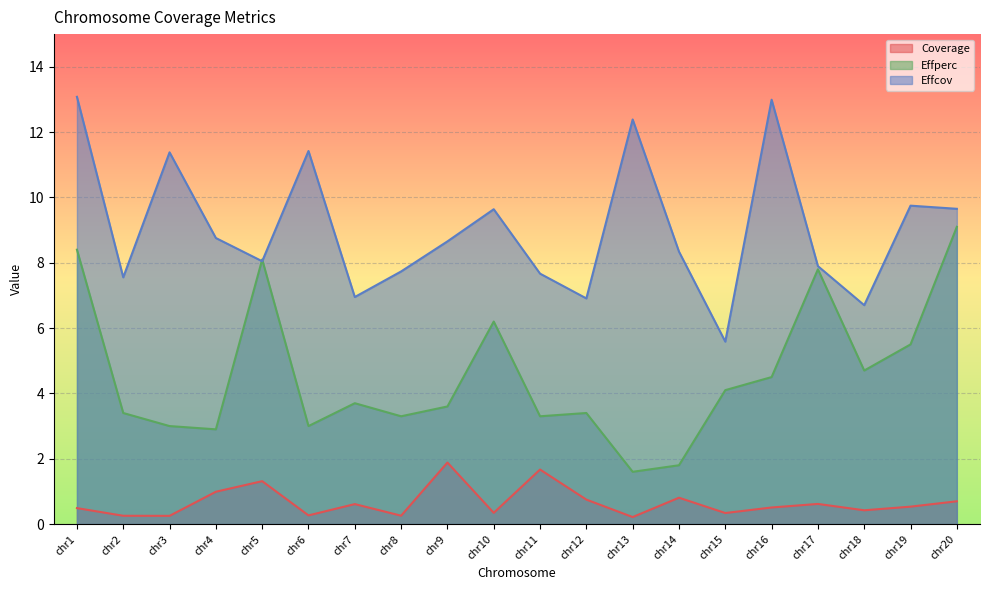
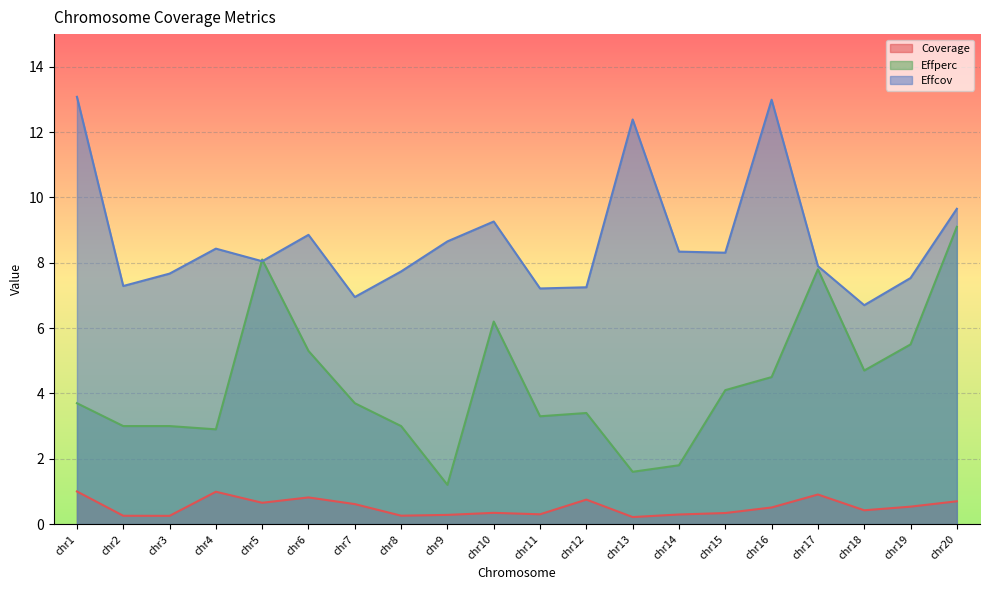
  {
    "Coverage": {
-     "chr1": 0.5,
+     "chr1": 1.0,
      "chr2": 0.3,
      "chr3": 0.3,
      "chr4": 1.0,
-     "chr5": 1.3,
-     "chr6": 0.3,
+     "chr5": 0.7,
+     "chr6": 0.8,
      "chr7": 0.6,
      "chr8": 0.3,
-     "chr9": 1.9,
+     "chr9": 0.3,
      "chr10": 0.3,
-     "chr11": 1.7,
+     "chr11": 0.3,
      "chr12": 0.7,
      "chr13": 0.2,
-     "chr14": 0.8,
+     "chr14": 0.3,
      "chr15": 0.3,
      "chr16": 0.5,
-     "chr17": 0.6,
+     "chr17": 0.9,
      "chr18": 0.4,
      "chr19": 0.5,
      "chr20": 0.7
    },
    "Effperc": {
-     "chr1": 8.4,
-     "chr2": 3.4,
+     "chr1": 3.7,
+     "chr2": 3.0,
      "chr3": 3.0,
      "chr4": 2.9,
-     "chr6": 3.0,
+     "chr6": 5.3,
      "chr7": 3.7,
-     "chr8": 3.3,
-     "chr9": 3.6,
+     "chr8": 3.0,
+     "chr9": 1.2,
      "chr10": 6.2,
      "chr11": 3.3,
      "chr12": 3.4,
      "chr13": 1.6,
      "chr14": 1.8,
      "chr15": 4.1,
      "chr16": 4.5,
      "chr17": 7.8,
      "chr18": 4.7,
      "chr19": 5.5,
      "chr20": 9.1
    },
    "Effcov": {
      "chr1": 13.1,
-     "chr2": 7.6,
-     "chr3": 11.4,
-     "chr4": 8.8,
-     "chr6": 11.4,
+     "chr2": 7.3,
+     "chr3": 7.7,
+     "chr4": 8.4,
+     "chr6": 8.9,
      "chr7": 7.0,
      "chr8": 7.7,
      "chr9": 8.7,
-     "chr10": 9.6,
-     "chr11": 7.7,
-     "chr12": 6.9,
+     "chr10": 9.3,
+     "chr11": 7.2,
+     "chr12": 7.2,
      "chr13": 12.4,
      "chr14": 8.3,
-     "chr15": 5.6,
+     "chr15": 8.3,
      "chr16": 13.0,
      "chr17": 7.9,
      "chr18": 6.7,
-     "chr19": 9.7,
+     "chr19": 7.5,
      "chr20": 9.7
    }
  }
